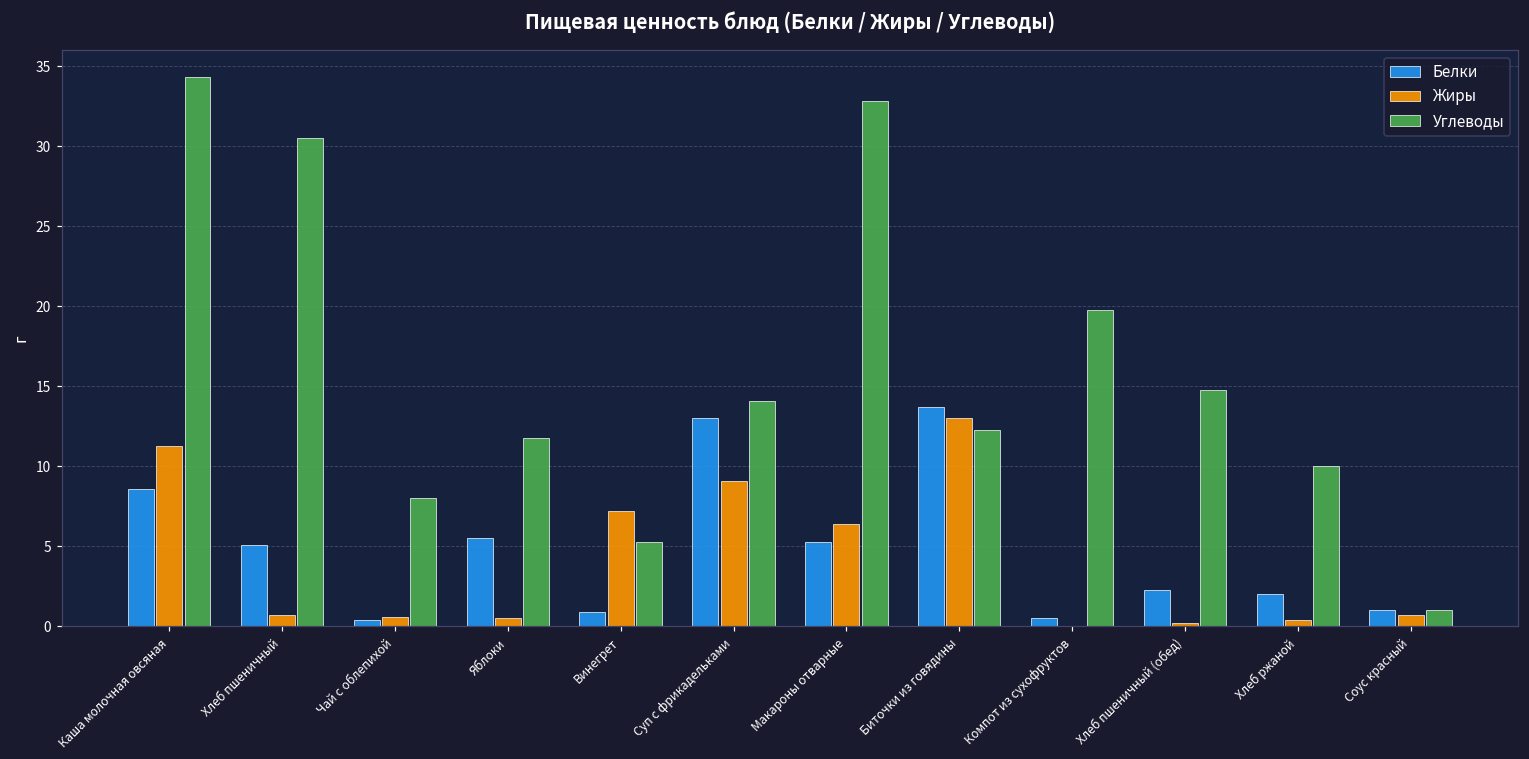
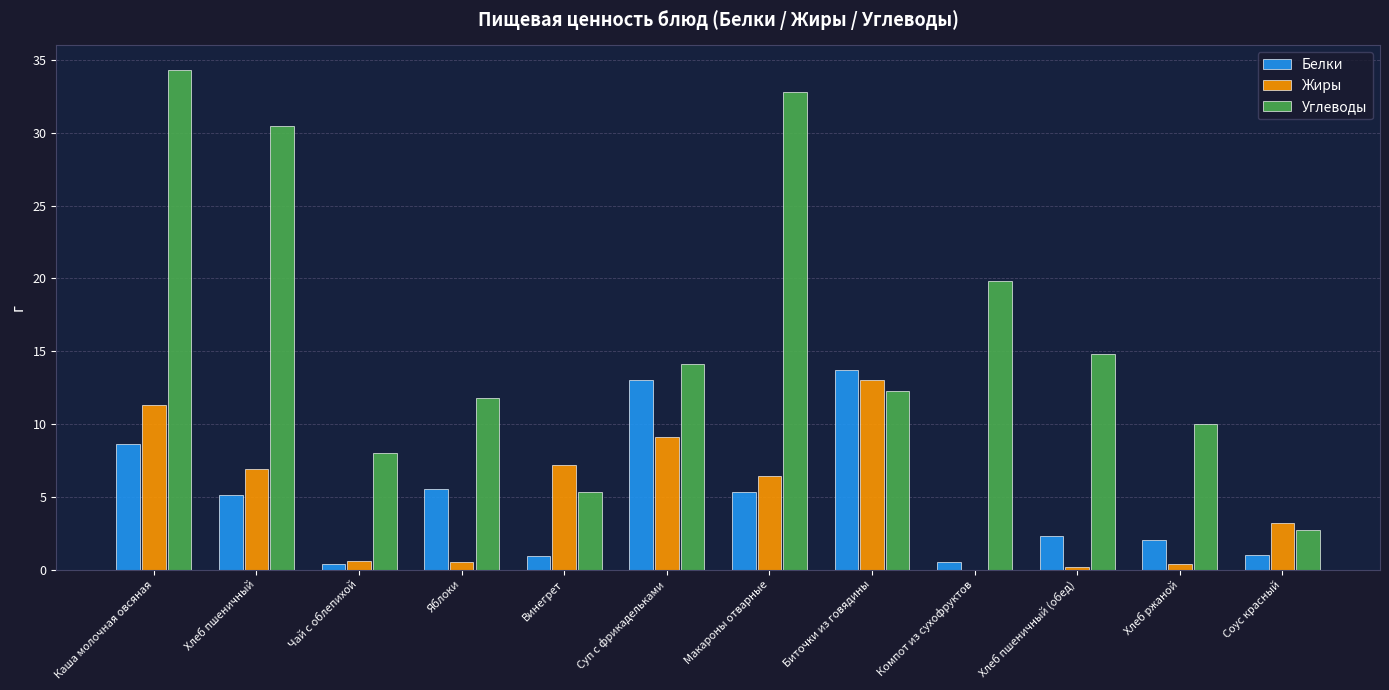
  {
    "Белки": {
      "Каша молочная овсяная": 8.6,
      "Хлеб пшеничный": 5.1,
      "Чай с облепихой": 0.4,
      "Яблоки": 5.5,
      "Винегрет": 0.9,
      "Суп с фрикадельками": 13.0,
      "Макароны отварные": 5.3,
      "Биточки из говядины": 13.7,
      "Компот из сухофруктов": 0.5,
      "Хлеб пшеничный (обед)": 2.3,
      "Хлеб ржаной": 2.0,
      "Соус красный": 1.0
    },
    "Жиры": {
      "Каша молочная овсяная": 11.3,
-     "Хлеб пшеничный": 0.7,
+     "Хлеб пшеничный": 6.9,
      "Чай с облепихой": 0.6,
      "Яблоки": 0.5,
      "Винегрет": 7.2,
      "Суп с фрикадельками": 9.1,
      "Макароны отварные": 6.4,
      "Биточки из говядины": 13.0,
      "Компот из сухофруктов": 0.0,
      "Хлеб пшеничный (обед)": 0.2,
      "Хлеб ржаной": 0.4,
-     "Соус красный": 0.7
+     "Соус красный": 3.2
    },
    "Углеводы": {
      "Каша молочная овсяная": 34.3,
      "Хлеб пшеничный": 30.5,
      "Чай с облепихой": 8.0,
      "Яблоки": 11.8,
      "Винегрет": 5.3,
      "Суп с фрикадельками": 14.1,
      "Макароны отварные": 32.8,
      "Биточки из говядины": 12.3,
      "Компот из сухофруктов": 19.8,
      "Хлеб пшеничный (обед)": 14.8,
      "Хлеб ржаной": 10.0,
-     "Соус красный": 1.0
+     "Соус красный": 2.7
    }
  }
